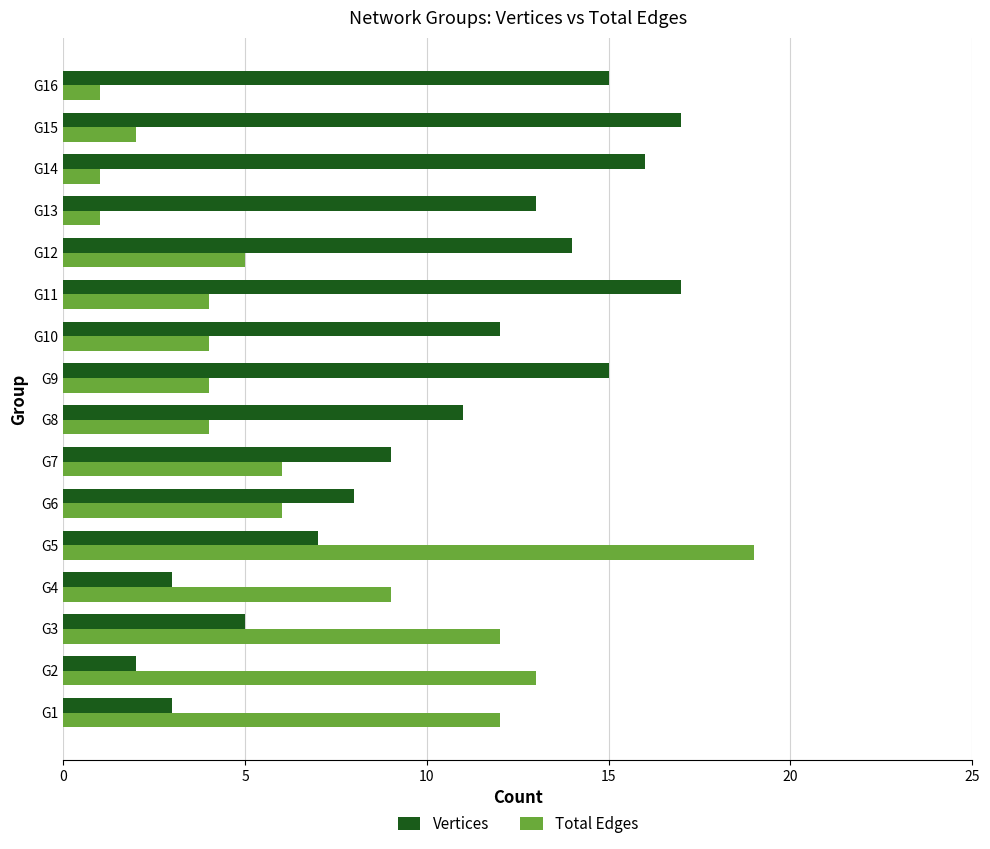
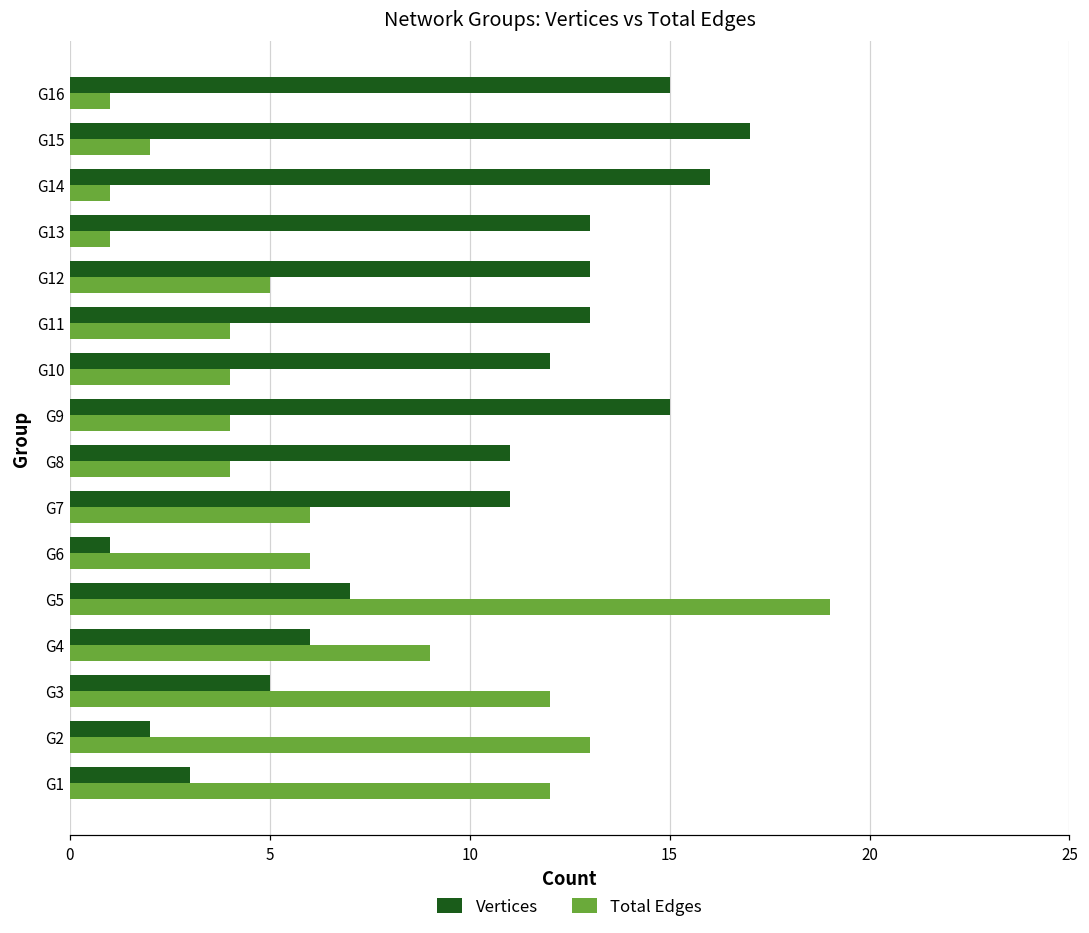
  {
    "Vertices": {
      "G16": 15,
      "G15": 17,
      "G14": 16,
      "G13": 13,
-     "G12": 14,
-     "G11": 17,
+     "G12": 13,
+     "G11": 13,
      "G10": 12,
      "G9": 15,
      "G8": 11,
-     "G7": 9,
-     "G6": 8,
+     "G7": 11,
+     "G6": 1,
      "G5": 7,
-     "G4": 3,
+     "G4": 6,
      "G3": 5,
      "G2": 2,
      "G1": 3
    },
    "Total Edges": {
      "G16": 1,
      "G15": 2,
      "G14": 1,
      "G13": 1,
      "G12": 5,
      "G11": 4,
      "G10": 4,
      "G9": 4,
      "G8": 4,
      "G7": 6,
      "G6": 6,
      "G5": 19,
      "G4": 9,
      "G3": 12,
      "G2": 13,
      "G1": 12
    }
  }
